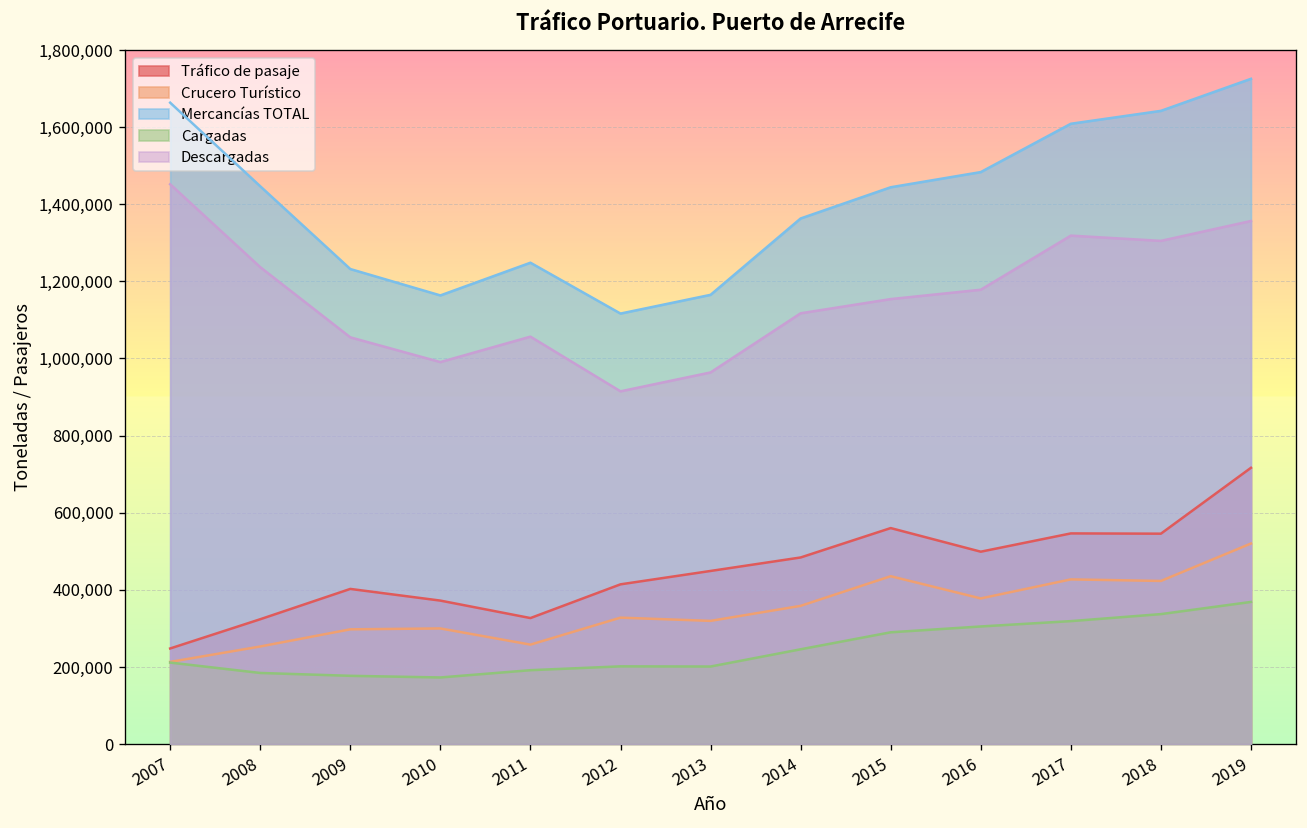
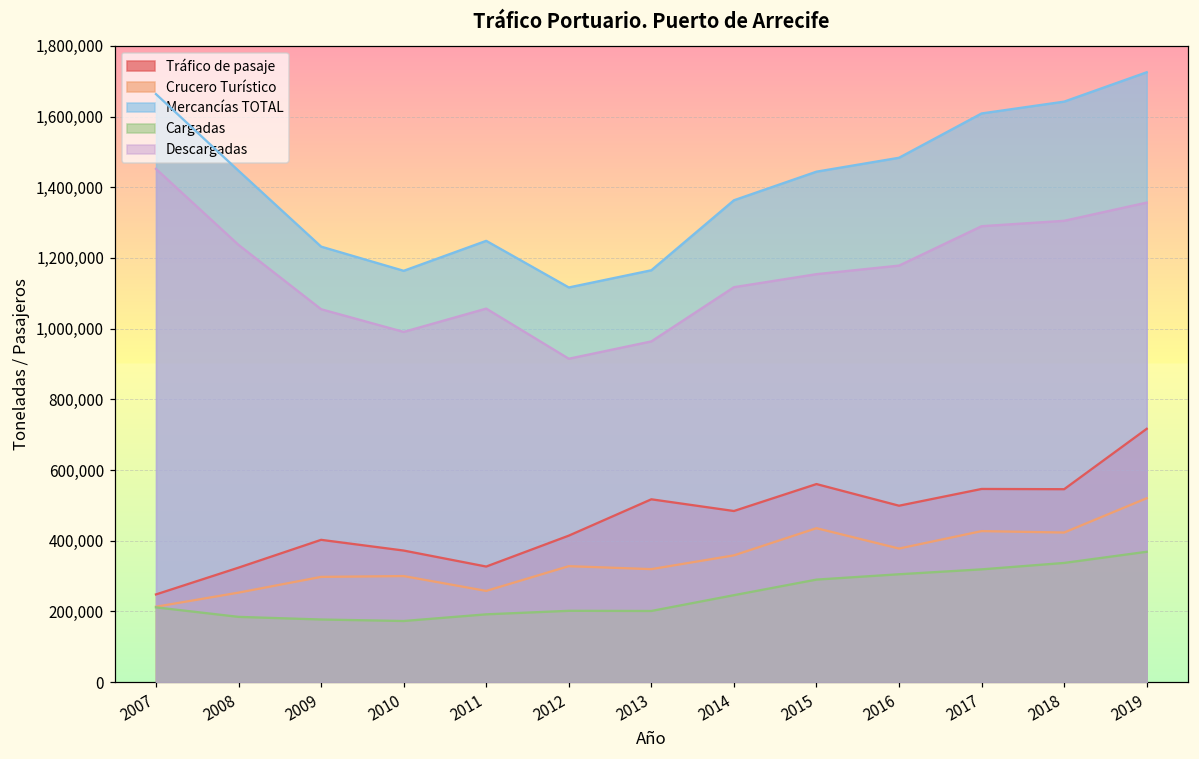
  {
    "Tráfico de pasaje": {
      "2007": "250,000",
      "2008": "320,000",
      "2009": "400,000",
      "2010": "370,000",
      "2011": "330,000",
      "2012": "410,000",
-     "2013": "450,000",
+     "2013": "520,000",
      "2014": "480,000",
      "2015": "560,000",
      "2016": "500,000",
      "2017": "550,000",
      "2018": "550,000",
      "2019": "720,000"
    },
    "Crucero Turístico": {
      "2008": "250,000",
      "2009": "300,000",
      "2010": "300,000",
      "2011": "260,000",
      "2012": "330,000",
      "2013": "320,000",
      "2014": "360,000",
      "2015": "440,000",
      "2016": "380,000",
      "2017": "430,000",
      "2018": "420,000",
      "2019": "520,000"
    },
    "Mercancías TOTAL": {
      "2008": "1,450,000",
      "2009": "1,230,000",
      "2010": "1,160,000",
      "2011": "1,250,000",
      "2012": "1,120,000",
      "2013": "1,170,000",
      "2014": "1,360,000",
      "2015": "1,440,000",
      "2016": "1,480,000",
      "2017": "1,610,000",
      "2018": "1,640,000",
      "2019": "1,730,000"
    },
    "Cargadas": {
      "2008": "180,000",
      "2009": "180,000",
      "2010": "170,000",
      "2011": "190,000",
      "2012": "200,000",
      "2013": "200,000",
      "2014": "250,000",
      "2015": "290,000",
      "2016": "310,000",
      "2017": "320,000",
      "2018": "340,000",
      "2019": "370,000"
    },
    "Descargadas": {
      "2007": "1,450,000",
      "2008": "1,240,000",
      "2009": "1,050,000",
      "2010": "990,000",
      "2011": "1,060,000",
      "2012": "910,000",
      "2013": "960,000",
      "2014": "1,120,000",
      "2015": "1,150,000",
      "2016": "1,180,000",
-     "2017": "1,320,000",
+     "2017": "1,290,000",
      "2018": "1,310,000",
      "2019": "1,360,000"
    }
  }
